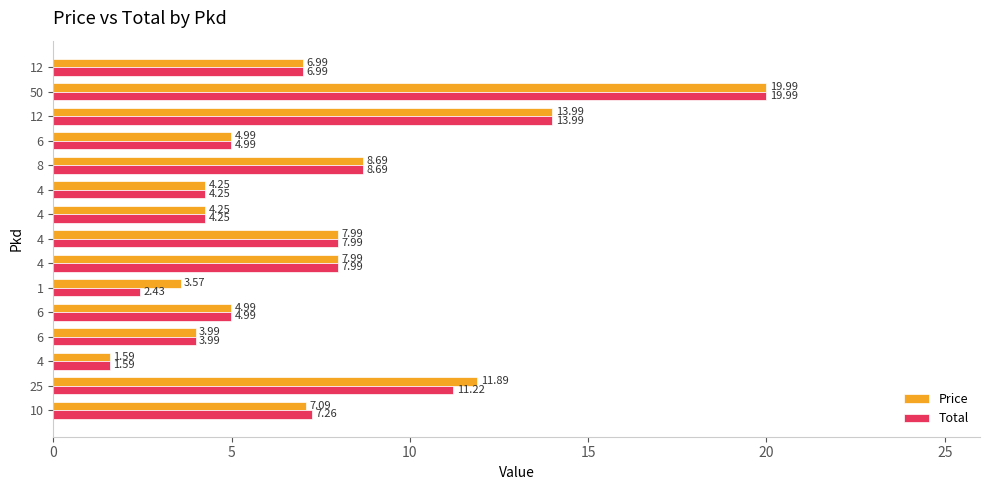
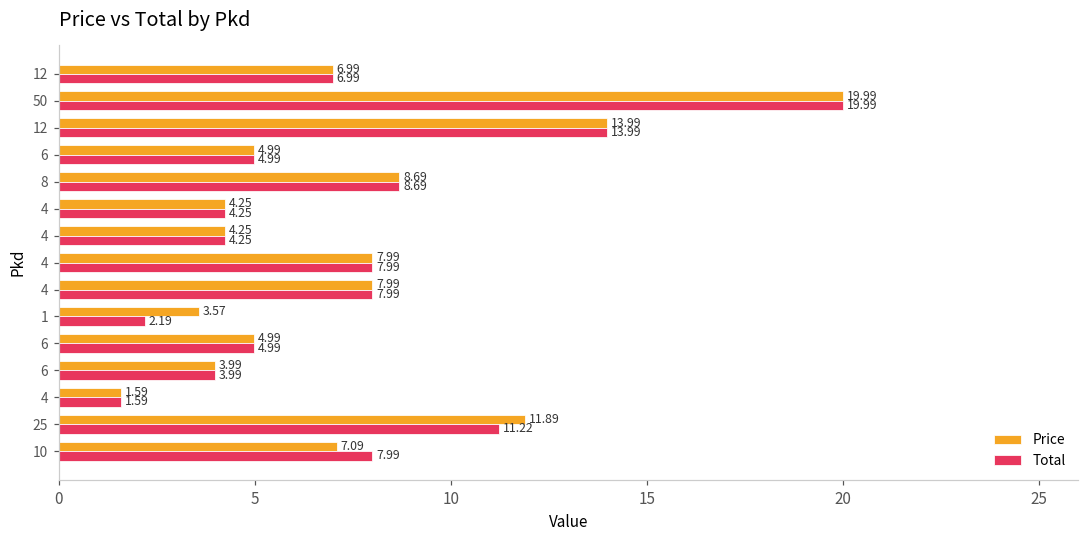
  {
    "Price": {
      "50": 19.99,
      "8": 8.69,
      "1": 3.57,
      "25": 11.89,
      "10": 7.09
    },
    "Total": {
      "50": 19.99,
      "8": 8.69,
-     "1": 2.43,
+     "1": 2.19,
      "25": 11.22,
-     "10": 7.26
+     "10": 7.99
    }
  }
